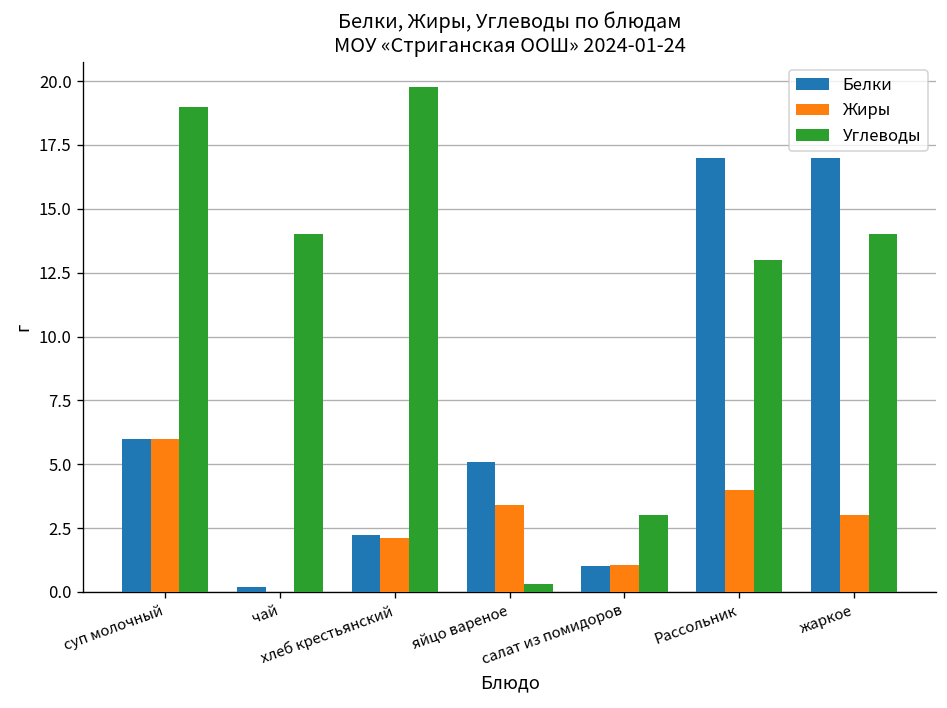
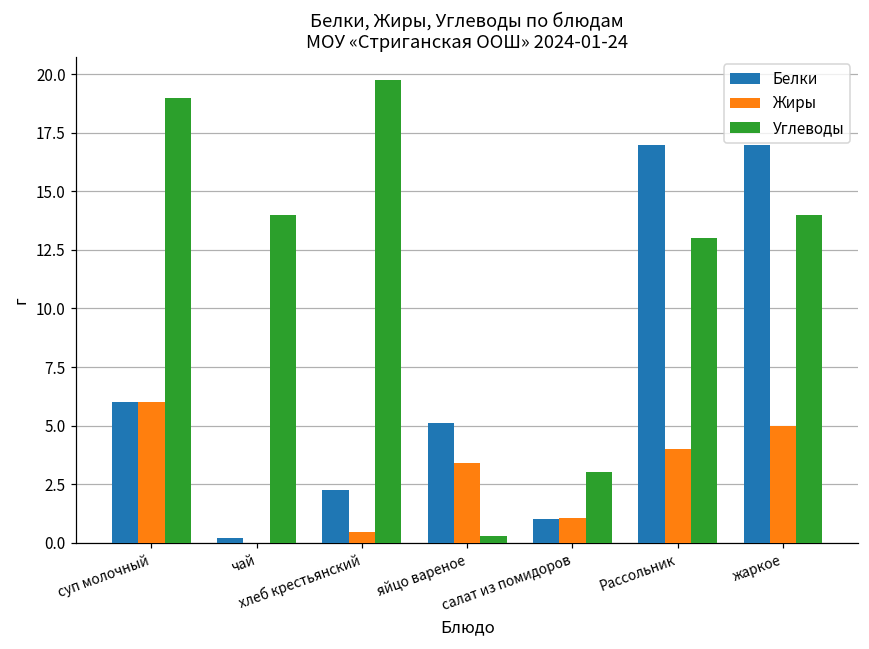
  {
    "Белки": {
      "суп молочный": 6.0,
      "чай": 0.2,
      "хлеб крестьянский": 2.2,
      "яйцо вареное": 5.1,
      "салат из помидоров": 1.0,
      "Рассольник": 17.0,
      "жаркое": 17.0
    },
    "Жиры": {
      "суп молочный": 6.0,
      "чай": 0.0,
-     "хлеб крестьянский": 2.1,
+     "хлеб крестьянский": 0.4,
      "яйцо вареное": 3.4,
      "салат из помидоров": 1.0,
      "Рассольник": 4.0,
-     "жаркое": 3
+     "жаркое": 5
    },
    "Углеводы": {
      "суп молочный": 19.0,
      "чай": 14.0,
      "хлеб крестьянский": 19.8,
      "яйцо вареное": 0.3,
      "салат из помидоров": 3.0,
      "Рассольник": 13.0,
      "жаркое": 14.0
    }
  }
